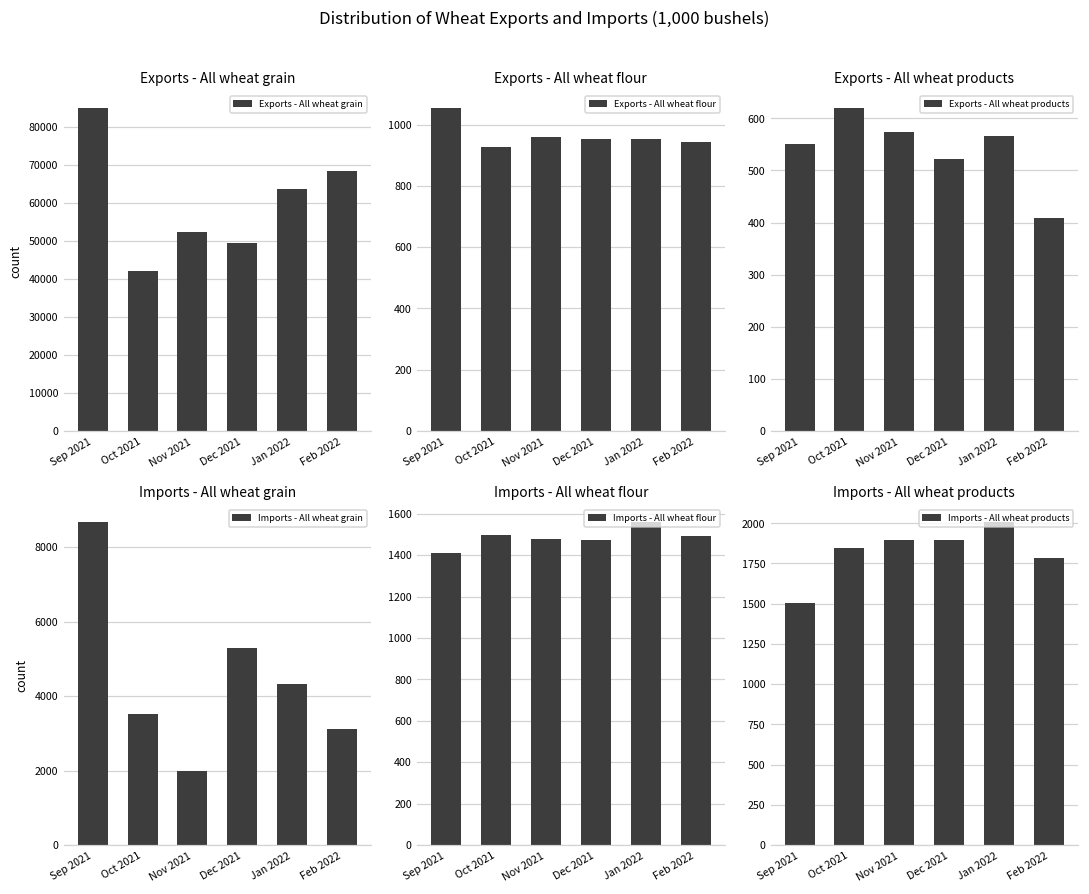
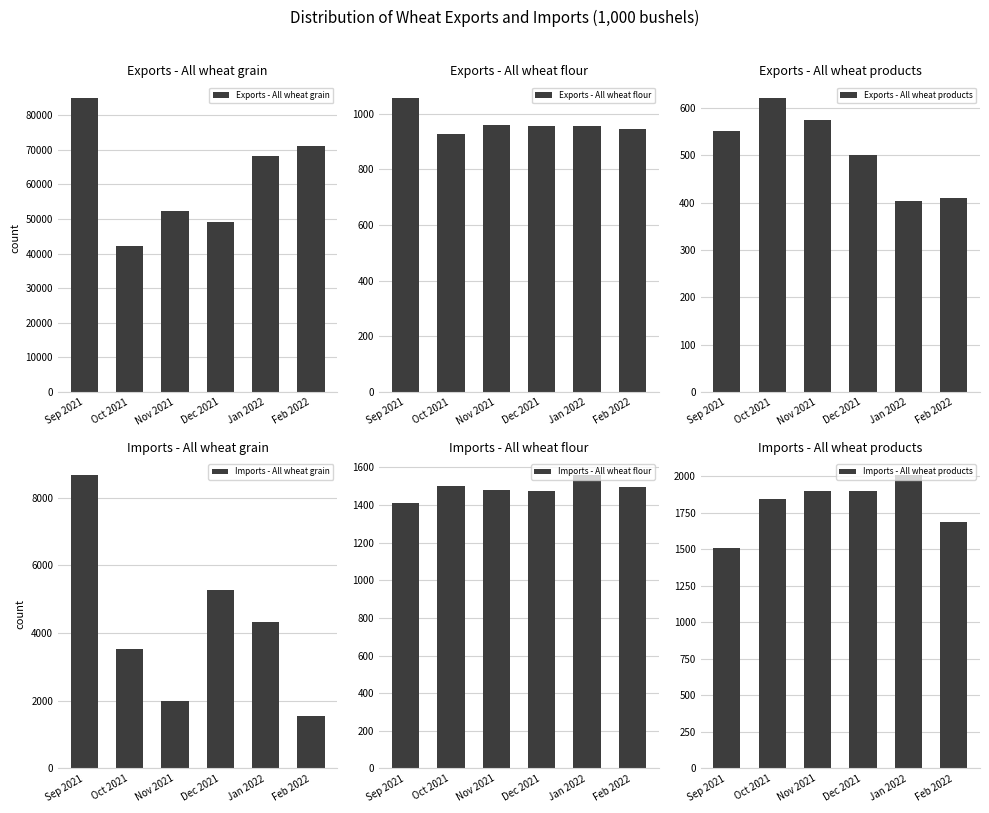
  {
    "Exports - All wheat grain": {
      "Sep 2021": 85000,
      "Oct 2021": 42000,
      "Nov 2021": 52000,
      "Dec 2021": 49000,
-     "Jan 2022": 64000,
-     "Feb 2022": 68000
+     "Jan 2022": 68000,
+     "Feb 2022": 71000
    },
    "Exports - All wheat flour": {
      "Sep 2021": 1050,
      "Oct 2021": 930,
      "Nov 2021": 960,
      "Dec 2021": 950,
      "Jan 2022": 950,
      "Feb 2022": 940
    },
    "Exports - All wheat products": {
      "Sep 2021": 550,
      "Oct 2021": 620,
      "Nov 2021": 570,
-     "Dec 2021": 520,
-     "Jan 2022": 570,
+     "Dec 2021": 500,
+     "Jan 2022": 400,
      "Feb 2022": 410
    },
    "Imports - All wheat grain": {
      "Sep 2021": 8700,
      "Oct 2021": 3500,
      "Nov 2021": 2000,
      "Dec 2021": 5300,
      "Jan 2022": 4300,
-     "Feb 2022": 3100
+     "Feb 2022": 1500
    },
    "Imports - All wheat flour": {
      "Sep 2021": 1410,
      "Oct 2021": 1500,
      "Nov 2021": 1480,
      "Dec 2021": 1470,
      "Feb 2022": 1490
    },
    "Imports - All wheat products": {
      "Sep 2021": 1500,
      "Oct 2021": 1850,
      "Nov 2021": 1900,
      "Dec 2021": 1900,
-     "Feb 2022": 1790
+     "Feb 2022": 1690
    }
  }
